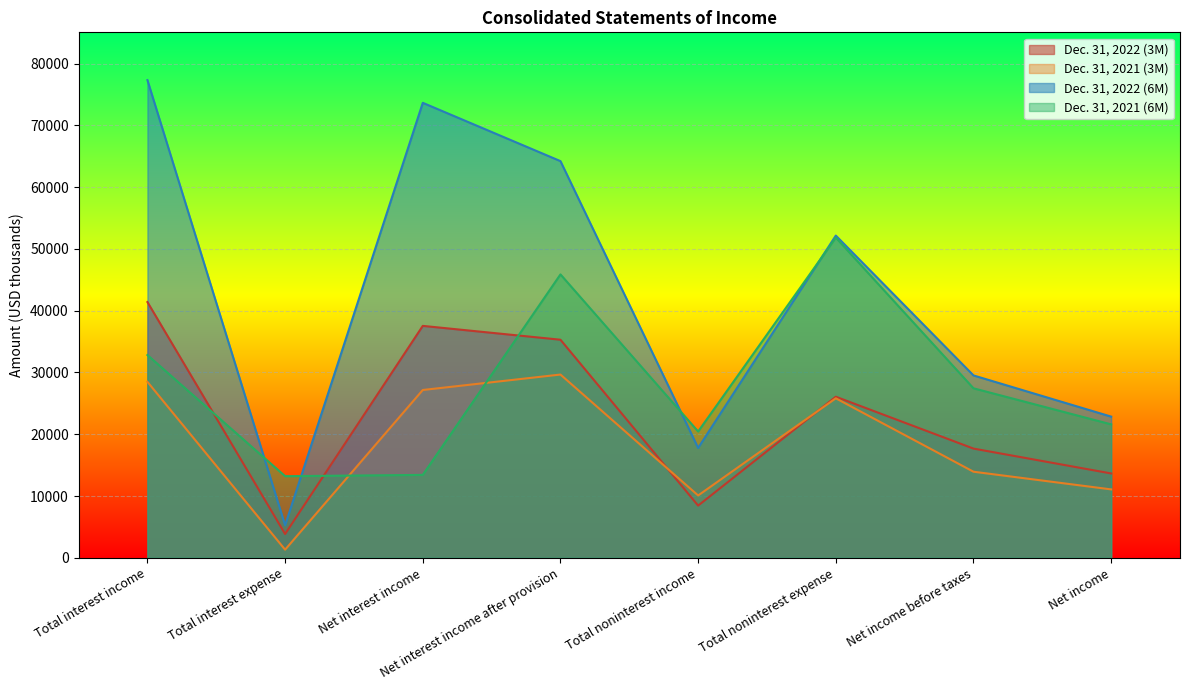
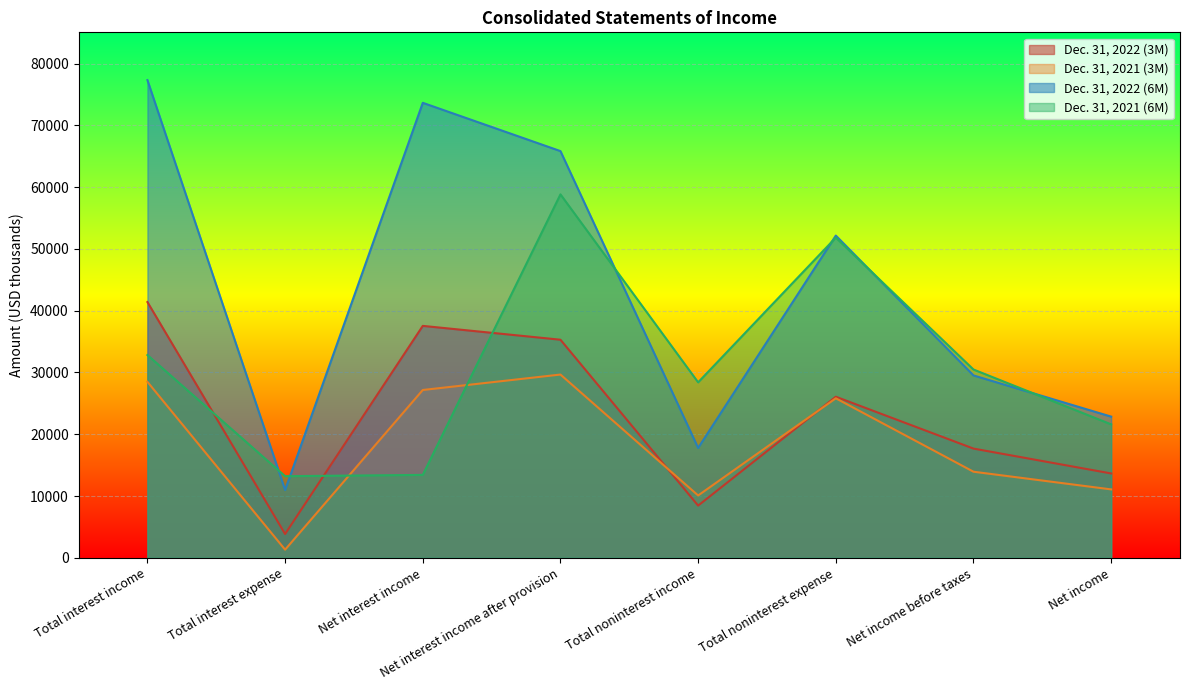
  {
    "Dec. 31, 2022 (6M)": {
      "Total interest income": 77000,
-     "Total interest expense": 5000,
+     "Total interest expense": 11000,
      "Net interest income": 74000,
-     "Net interest income after provision": 64000,
+     "Net interest income after provision": 66000,
      "Total noninterest income": 18000,
      "Net income before taxes": 30000,
      "Net income": 23000
    },
    "Dec. 31, 2021 (6M)": {
      "Total interest income": 33000,
      "Total interest expense": 13000,
      "Net interest income": 13000,
-     "Net interest income after provision": 46000,
-     "Total noninterest income": 20000,
-     "Net income before taxes": 27000,
+     "Net interest income after provision": 59000,
+     "Total noninterest income": 28000,
+     "Net income before taxes": 30000,
      "Net income": 22000
    }
  }
